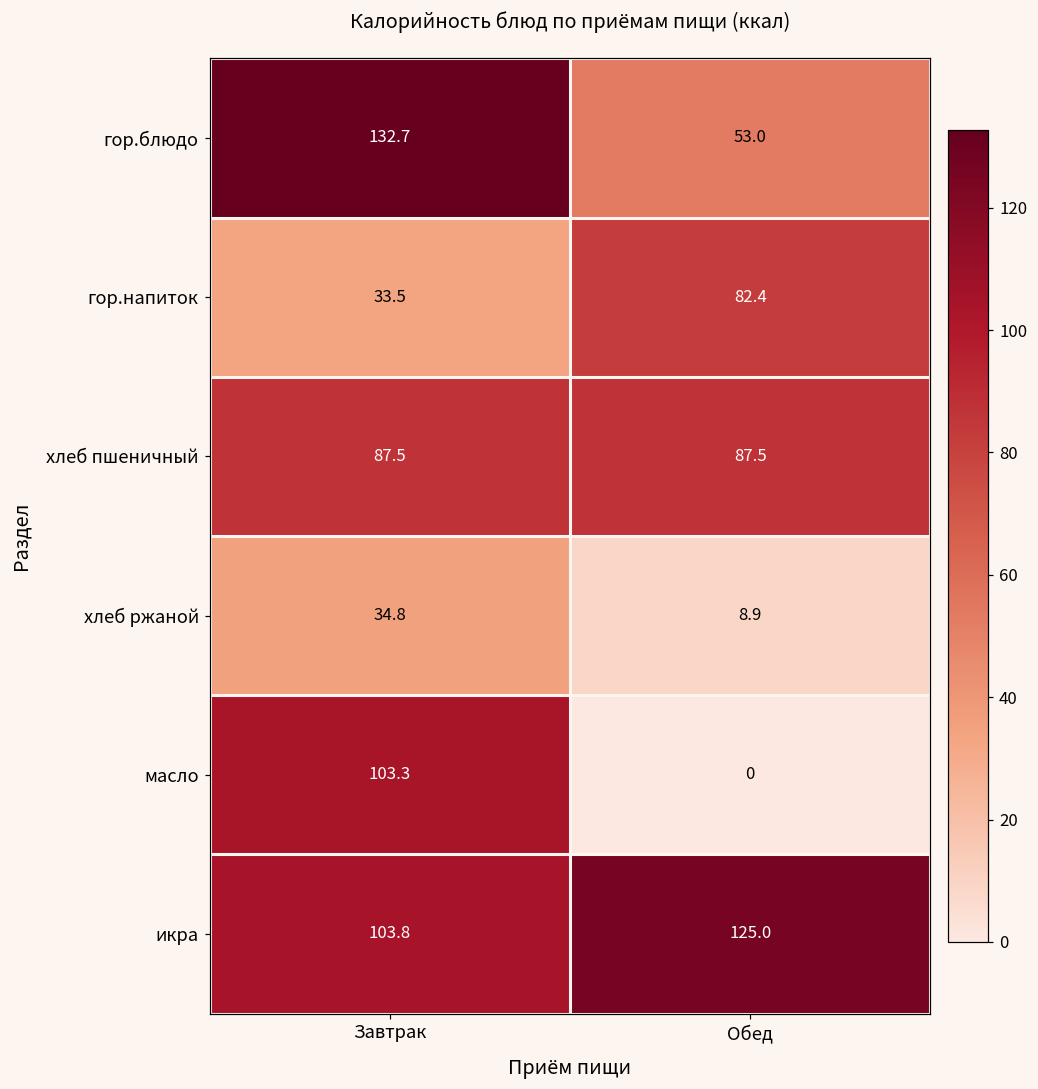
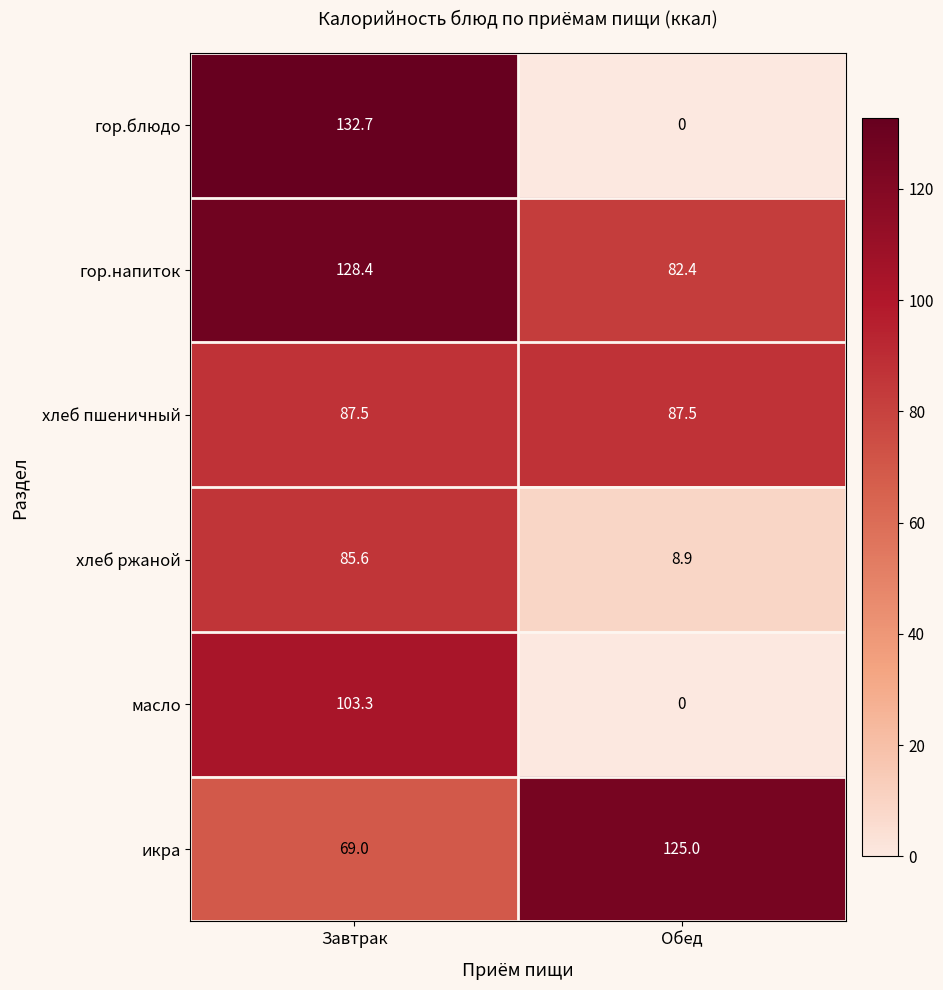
  {
    "гор.блюдо": {
      "Завтрак": 132.7,
-     "Обед": 53.0
+     "Обед": 0
    },
    "гор.напиток": {
-     "Завтрак": 33.5,
+     "Завтрак": 128.4,
      "Обед": 82.4
    },
    "хлеб пшеничный": {
      "Завтрак": 87.5,
      "Обед": 87.5
    },
    "хлеб ржаной": {
-     "Завтрак": 34.8,
+     "Завтрак": 85.6,
      "Обед": 8.9
    },
    "масло": {
      "Завтрак": 103.3,
      "Обед": 0
    },
    "икра": {
-     "Завтрак": 103.8,
+     "Завтрак": 69.0,
      "Обед": 125.0
    }
  }
